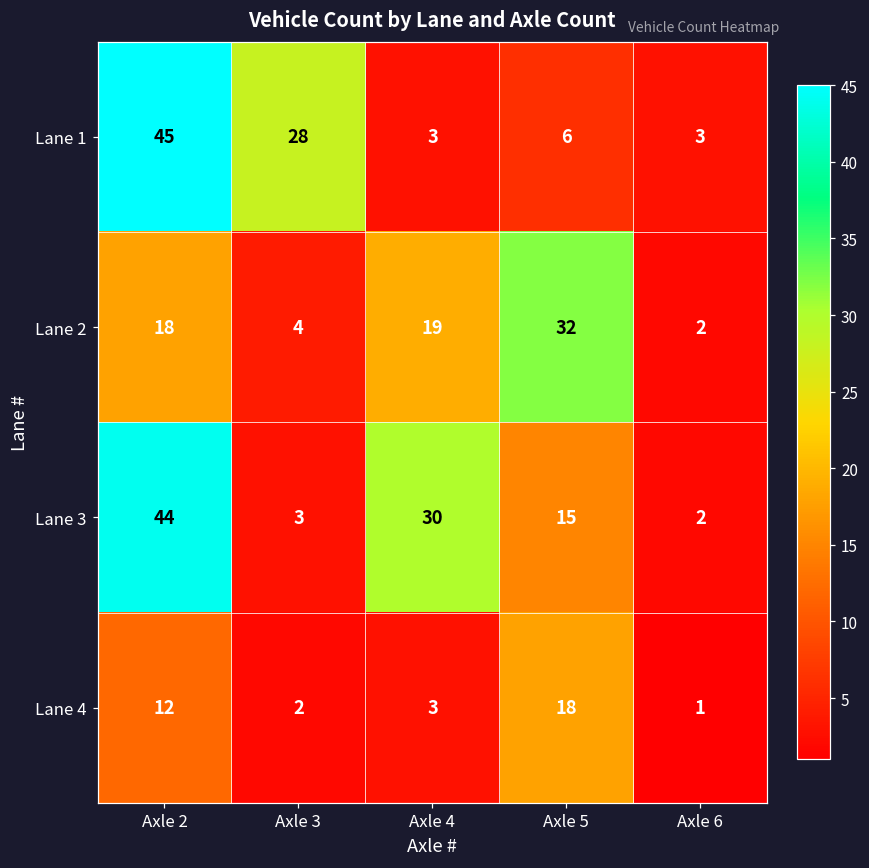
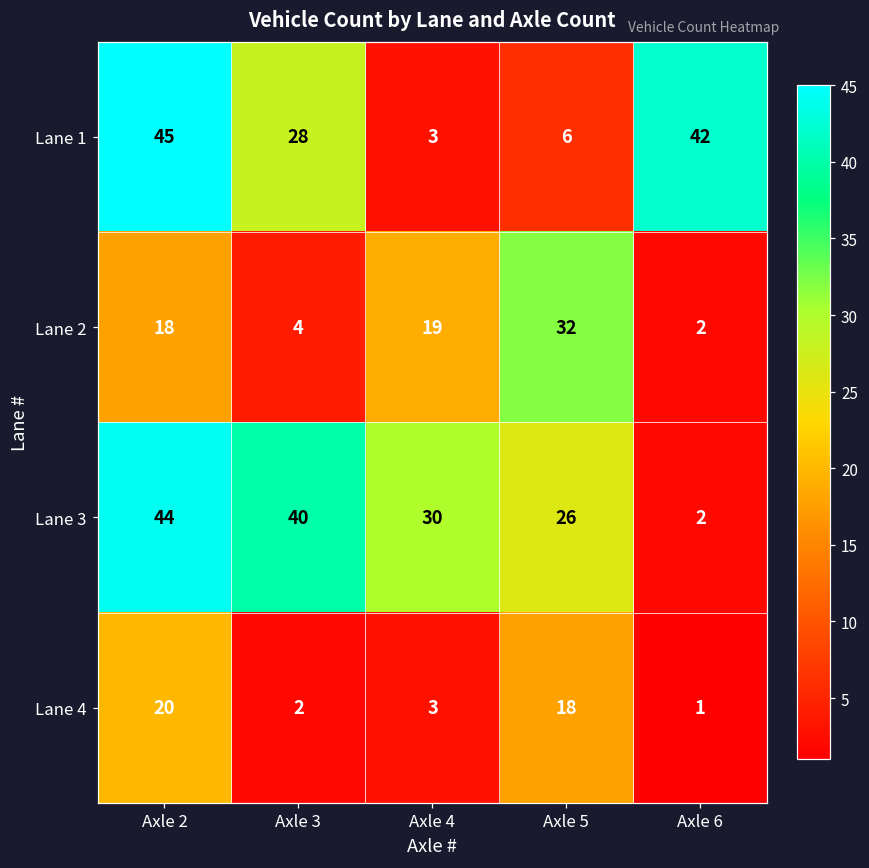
  {
    "Lane 1": {
      "Axle 2": 45,
      "Axle 3": 28,
      "Axle 4": 3,
      "Axle 5": 6,
-     "Axle 6": 3
+     "Axle 6": 42
    },
    "Lane 2": {
      "Axle 2": 18,
      "Axle 3": 4,
      "Axle 4": 19,
      "Axle 5": 32,
      "Axle 6": 2
    },
    "Lane 3": {
      "Axle 2": 44,
-     "Axle 3": 3,
+     "Axle 3": 40,
      "Axle 4": 30,
-     "Axle 5": 15,
+     "Axle 5": 26,
      "Axle 6": 2
    },
    "Lane 4": {
-     "Axle 2": 12,
+     "Axle 2": 20,
      "Axle 3": 2,
      "Axle 4": 3,
      "Axle 5": 18,
      "Axle 6": 1
    }
  }
